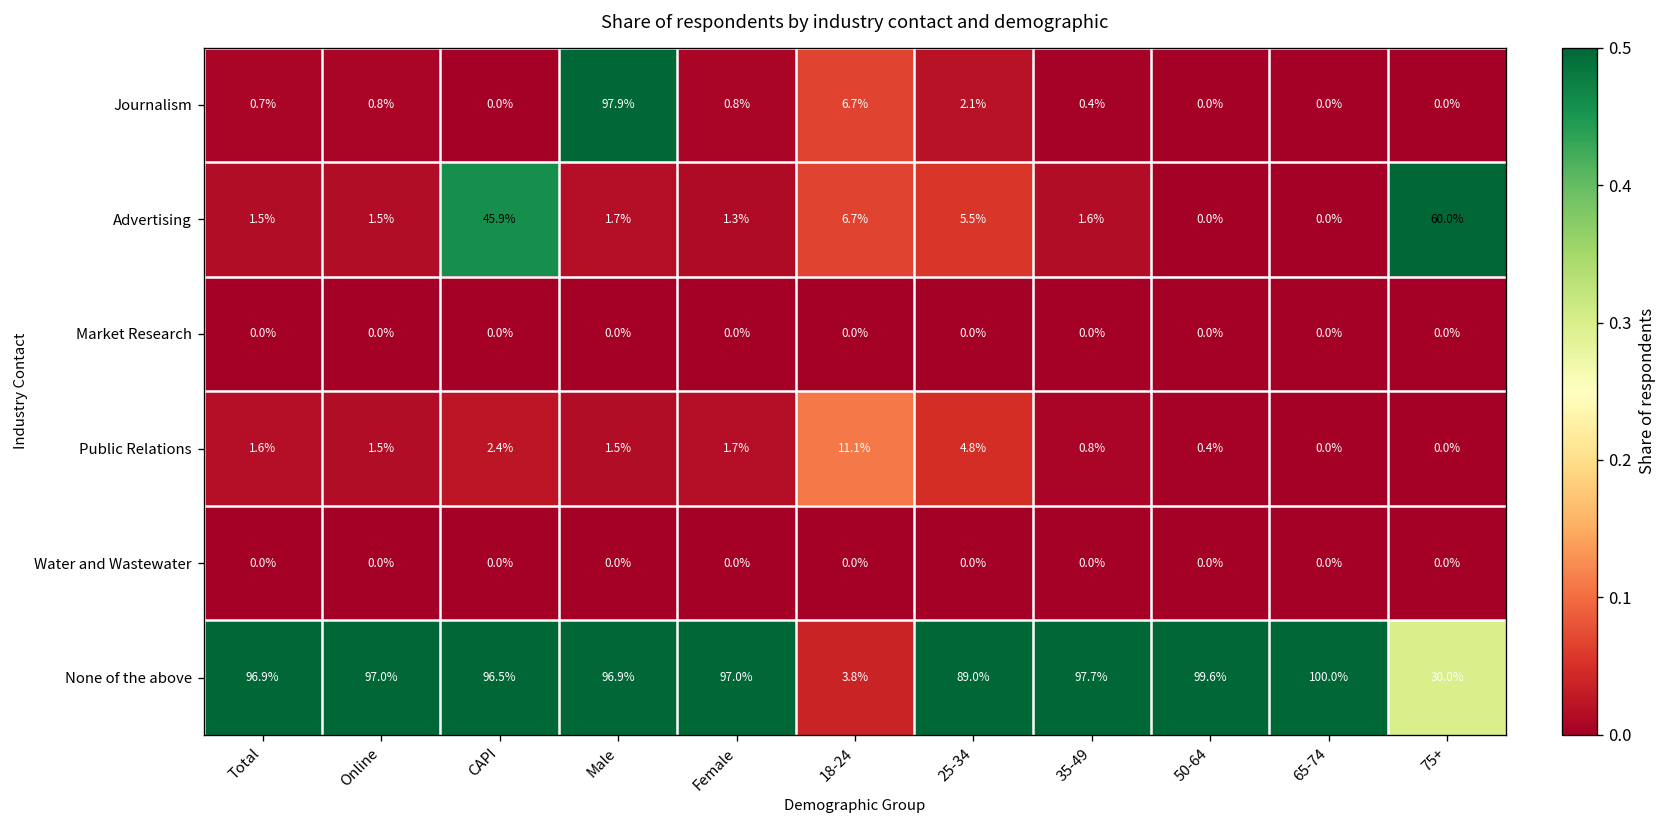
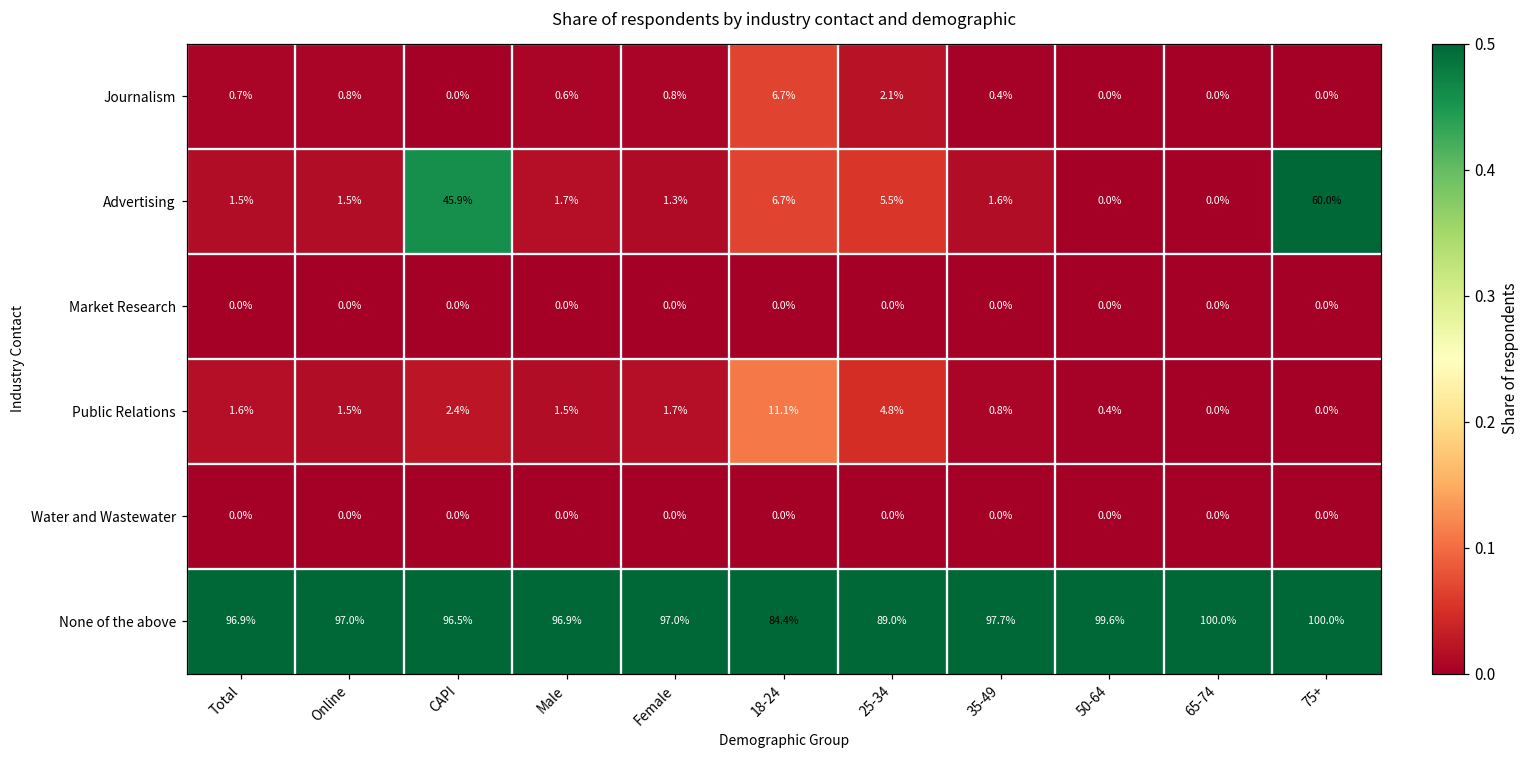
  {
    "Journalism": {
      "Total": "0.7%",
      "Online": "0.8%",
      "CAPI": "0.0%",
-     "Male": "97.9%",
+     "Male": "0.6%",
      "Female": "0.8%",
      "18-24": "6.7%",
      "25-34": "2.1%",
      "35-49": "0.4%",
      "50-64": "0.0%",
      "65-74": "0.0%",
      "75+": "0.0%"
    },
    "Advertising": {
      "Total": "1.5%",
      "Online": "1.5%",
      "CAPI": "45.9%",
      "Male": "1.7%",
      "Female": "1.3%",
      "18-24": "6.7%",
      "25-34": "5.5%",
      "35-49": "1.6%",
      "50-64": "0.0%",
      "65-74": "0.0%",
      "75+": "60.0%"
    },
    "Market Research": {
      "Total": "0.0%",
      "Online": "0.0%",
      "CAPI": "0.0%",
      "Male": "0.0%",
      "Female": "0.0%",
      "18-24": "0.0%",
      "25-34": "0.0%",
      "35-49": "0.0%",
      "50-64": "0.0%",
      "65-74": "0.0%",
      "75+": "0.0%"
    },
    "Public Relations": {
      "Total": "1.6%",
      "Online": "1.5%",
      "CAPI": "2.4%",
      "Male": "1.5%",
      "Female": "1.7%",
      "18-24": "11.1%",
      "25-34": "4.8%",
      "35-49": "0.8%",
      "50-64": "0.4%",
      "65-74": "0.0%",
      "75+": "0.0%"
    },
    "Water and Wastewater": {
      "Total": "0.0%",
      "Online": "0.0%",
      "CAPI": "0.0%",
      "Male": "0.0%",
      "Female": "0.0%",
      "18-24": "0.0%",
      "25-34": "0.0%",
      "35-49": "0.0%",
      "50-64": "0.0%",
      "65-74": "0.0%",
      "75+": "0.0%"
    },
    "None of the above": {
      "Total": "96.9%",
      "Online": "97.0%",
      "CAPI": "96.5%",
      "Male": "96.9%",
      "Female": "97.0%",
-     "18-24": "3.8%",
+     "18-24": "84.4%",
      "25-34": "89.0%",
      "35-49": "97.7%",
      "50-64": "99.6%",
      "65-74": "100.0%",
-     "75+": "30.0%"
+     "75+": "100.0%"
    }
  }
